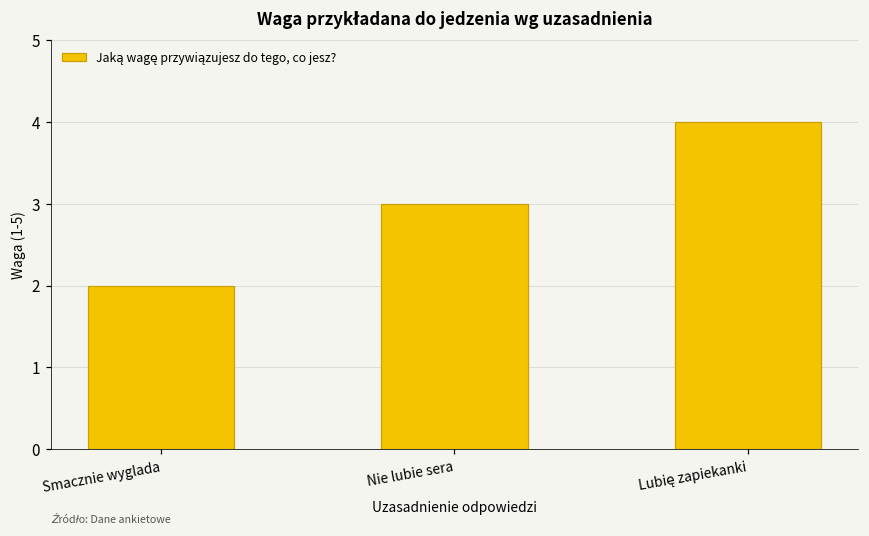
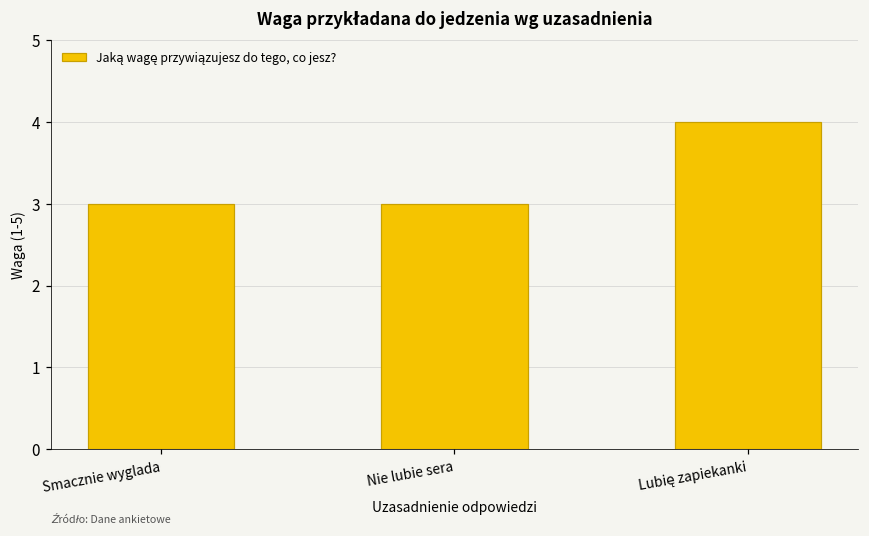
  {
-   "Smacznie wyglada": 2,
+   "Smacznie wyglada": 3,
    "Nie lubie sera": 3,
    "Lubię zapiekanki": 4
  }
